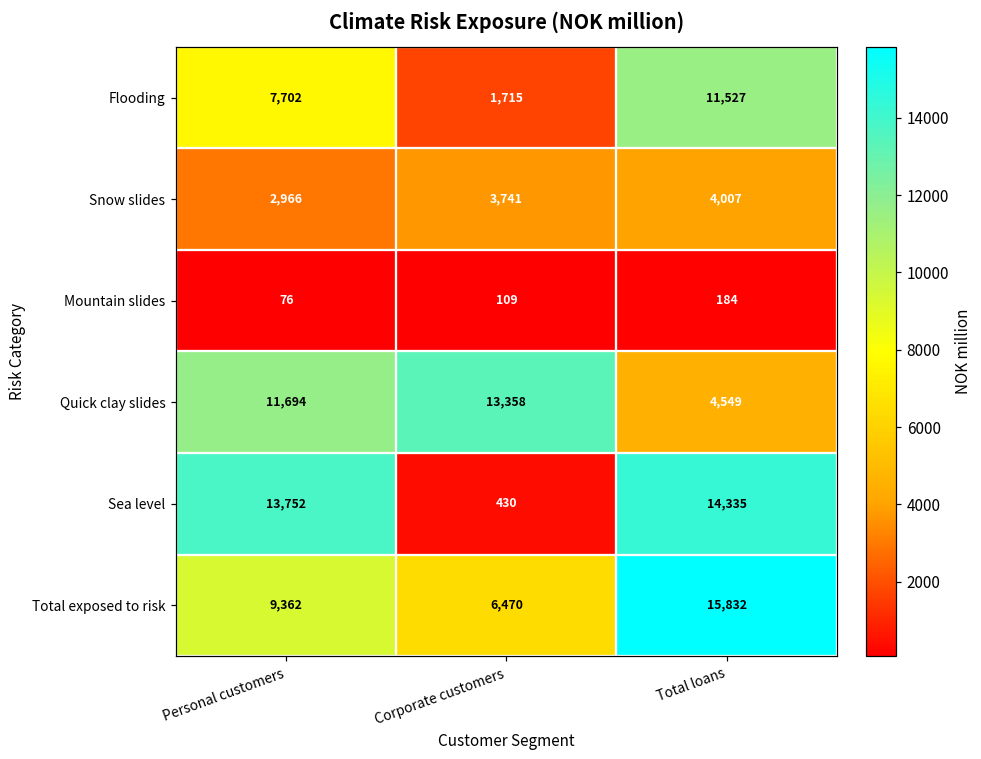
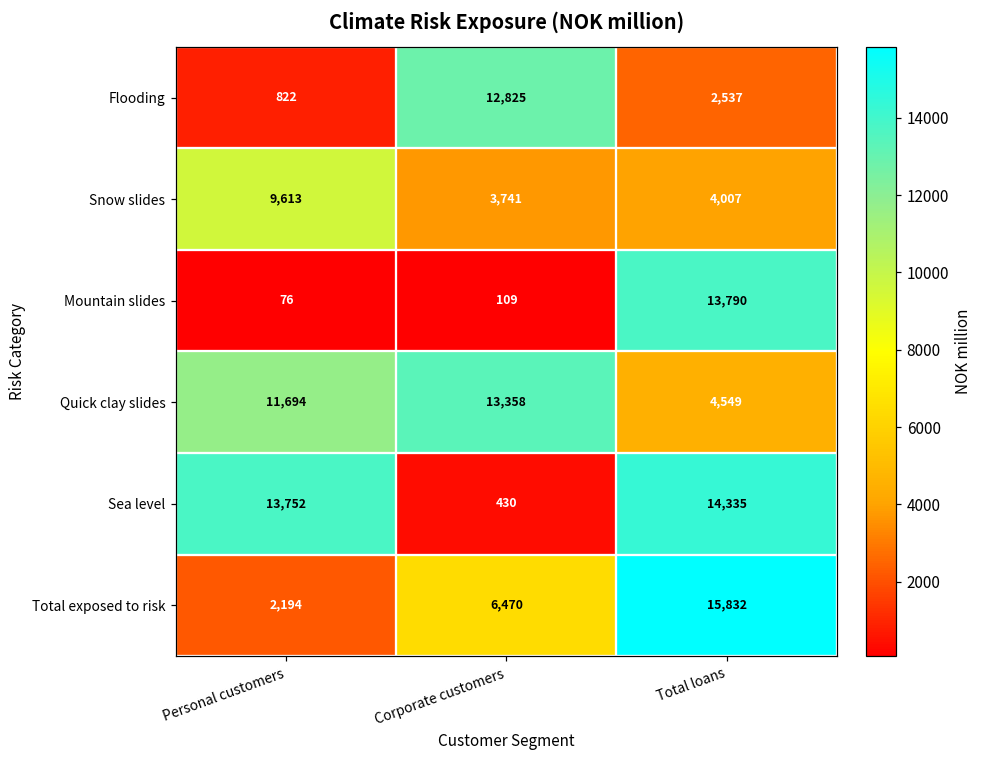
  {
    "Flooding": {
-     "Personal customers": "7,702",
-     "Corporate customers": "1,715",
-     "Total loans": "11,527"
+     "Personal customers": "822",
+     "Corporate customers": "12,825",
+     "Total loans": "2,537"
    },
    "Snow slides": {
-     "Personal customers": "2,966",
+     "Personal customers": "9,613",
      "Corporate customers": "3,741",
      "Total loans": "4,007"
    },
    "Mountain slides": {
      "Personal customers": "76",
      "Corporate customers": "109",
-     "Total loans": "184"
+     "Total loans": "13,790"
    },
    "Quick clay slides": {
      "Personal customers": "11,694",
      "Corporate customers": "13,358",
      "Total loans": "4,549"
    },
    "Sea level": {
      "Personal customers": "13,752",
      "Corporate customers": "430",
      "Total loans": "14,335"
    },
    "Total exposed to risk": {
-     "Personal customers": "9,362",
+     "Personal customers": "2,194",
      "Corporate customers": "6,470",
      "Total loans": "15,832"
    }
  }
